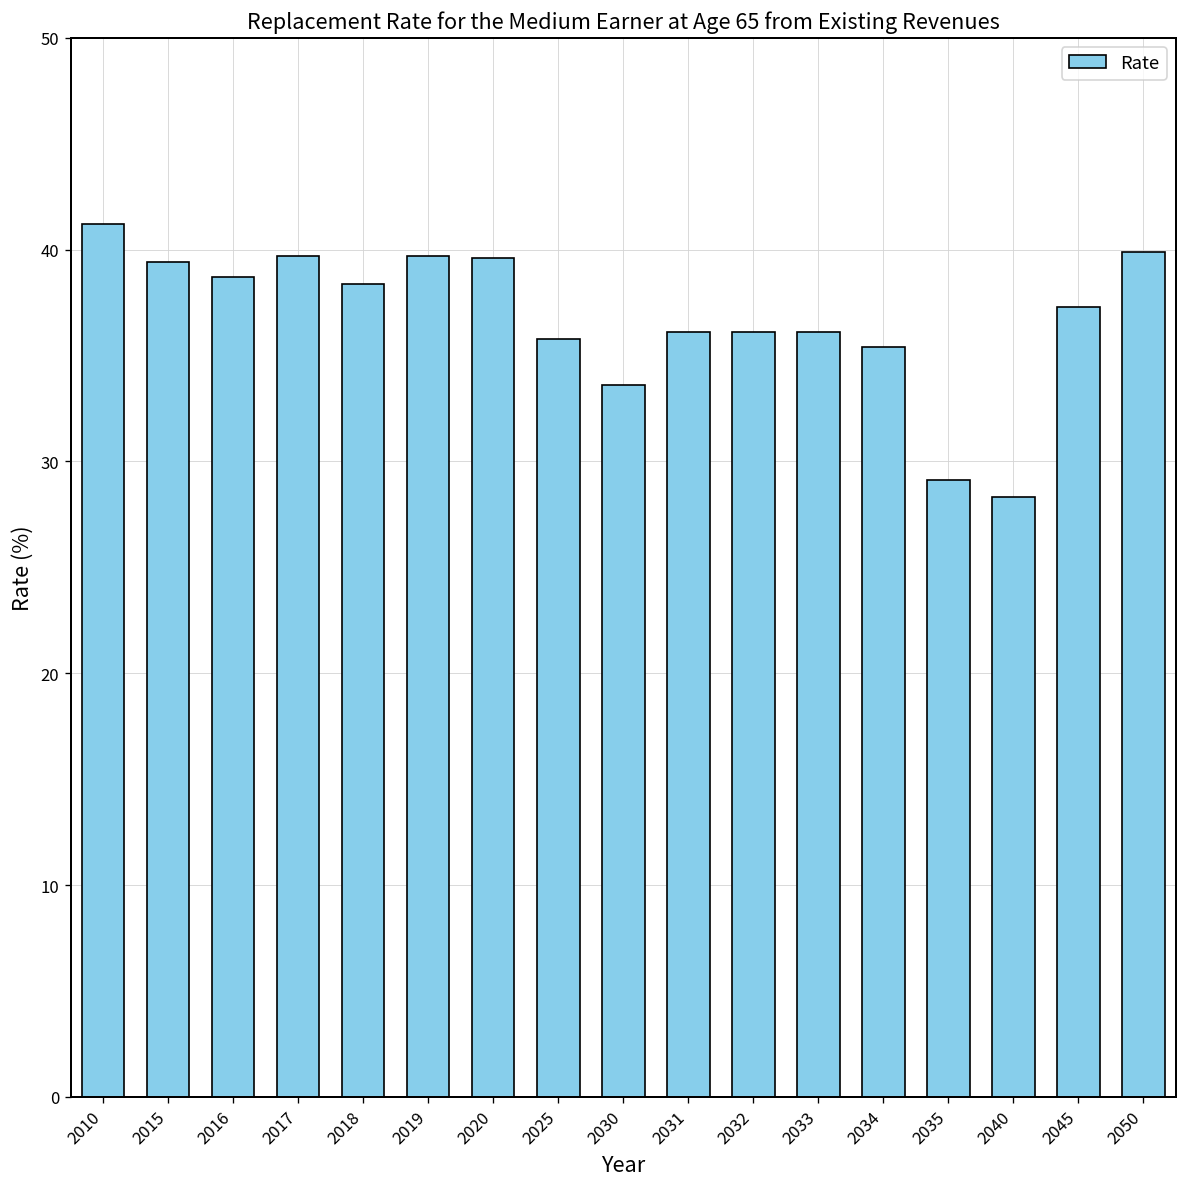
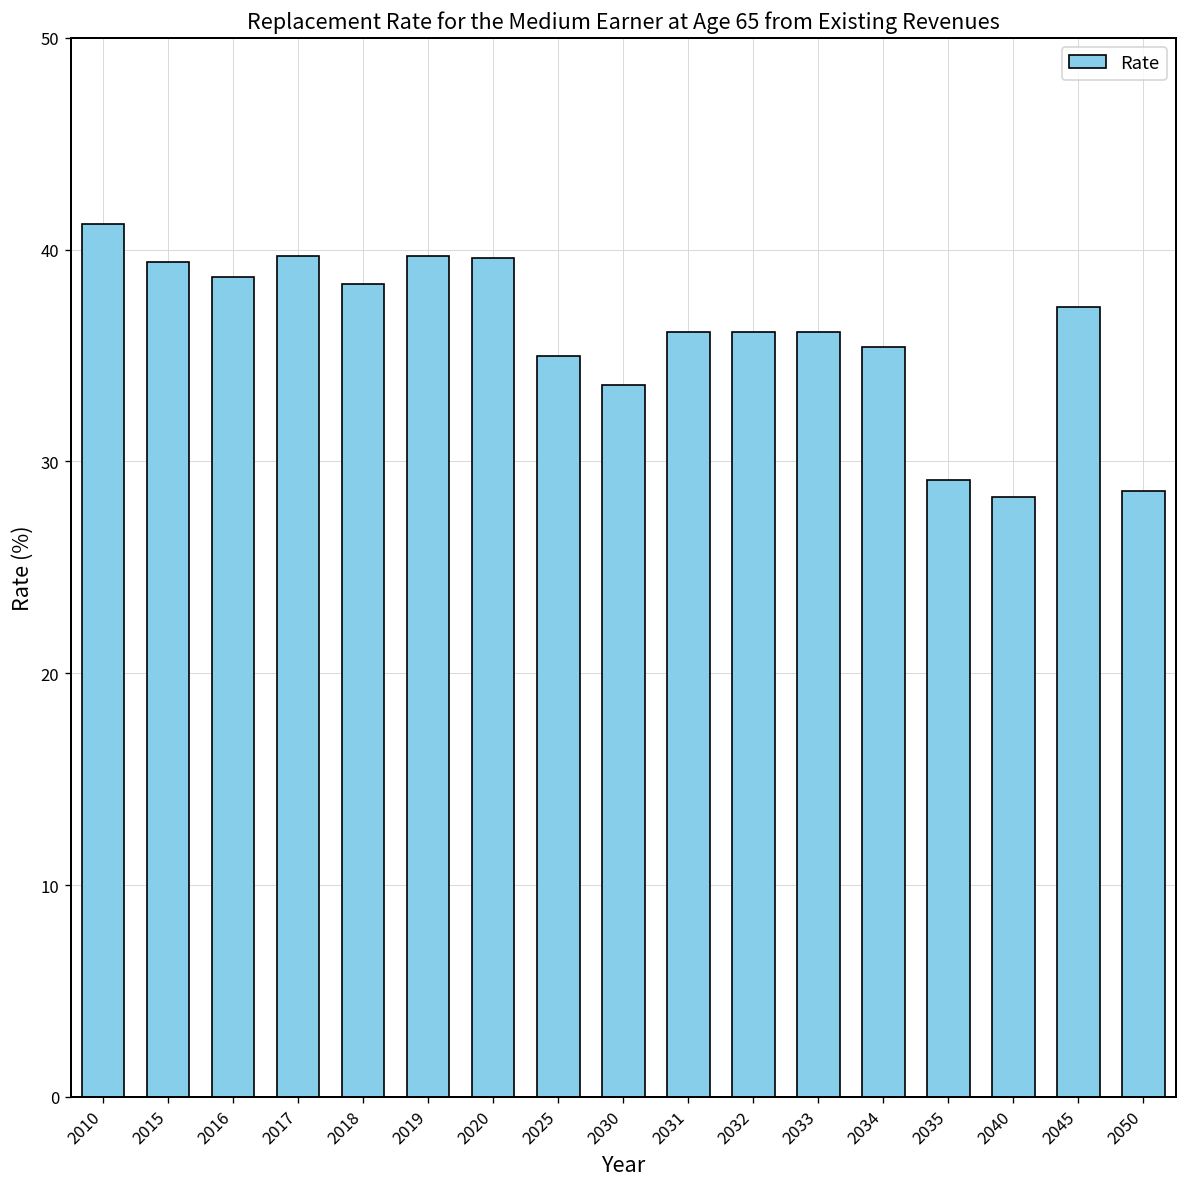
  {
    "2010": 41.2,
    "2015": 39.4,
    "2016": 38.7,
    "2017": 39.7,
    "2018": 38.4,
    "2019": 39.7,
    "2020": 39.6,
-   "2025": 35.8,
+   "2025": 35.0,
    "2030": 33.6,
    "2031": 36.1,
    "2032": 36.1,
    "2033": 36.1,
    "2034": 35.4,
    "2035": 29.1,
    "2040": 28.3,
    "2045": 37.3,
-   "2050": 39.9
+   "2050": 28.6
  }
